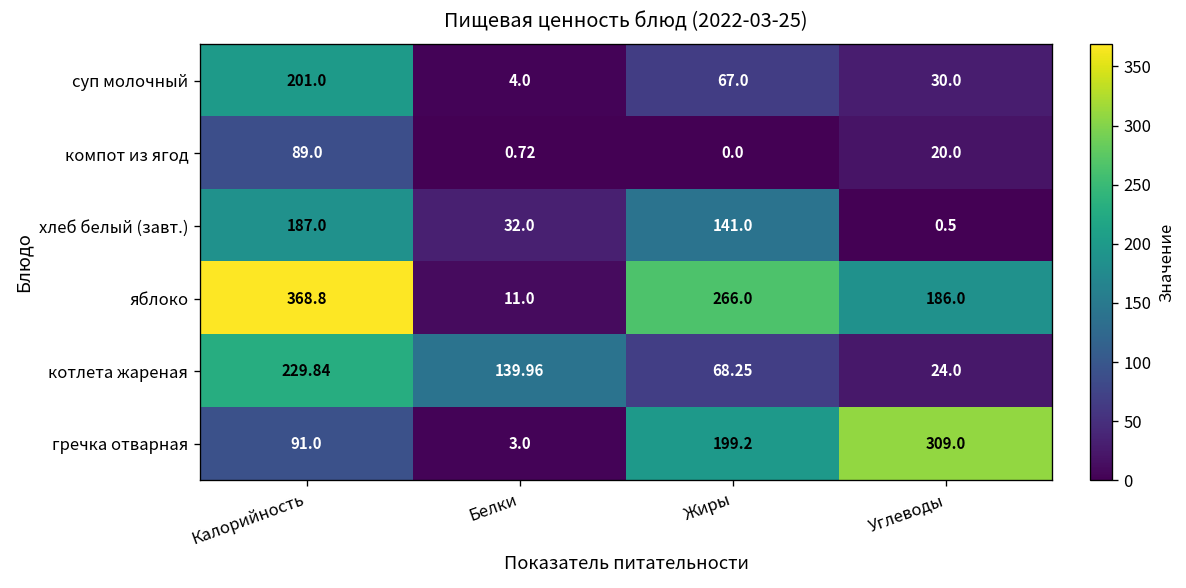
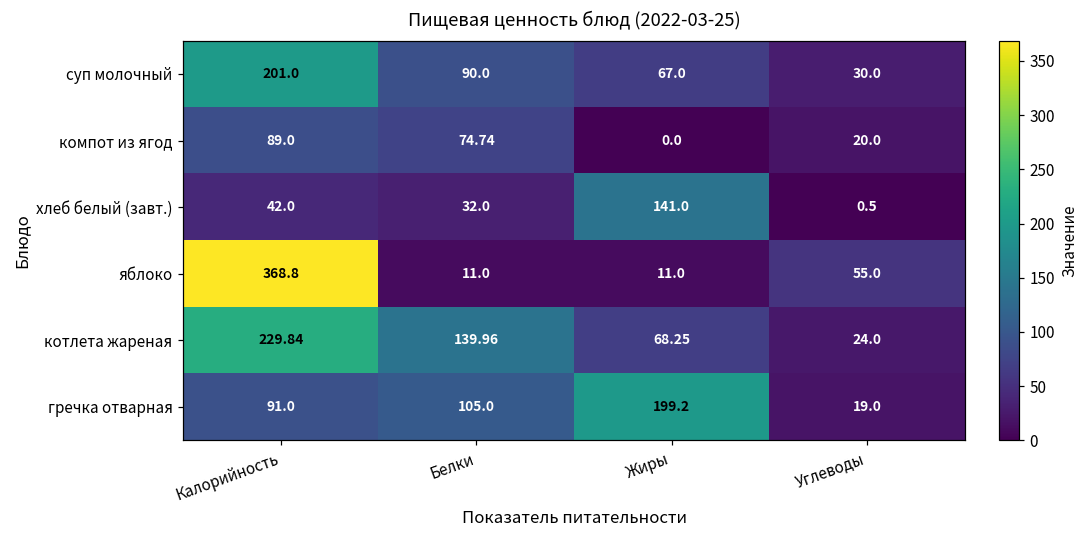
  {
    "суп молочный": {
      "Калорийность": 201.0,
-     "Белки": 4.0,
+     "Белки": 90.0,
      "Жиры": 67.0,
      "Углеводы": 30.0
    },
    "компот из ягод": {
      "Калорийность": 89.0,
-     "Белки": 0.72,
+     "Белки": 74.74,
      "Жиры": 0.0,
      "Углеводы": 20.0
    },
    "хлеб белый (завт.)": {
-     "Калорийность": 187.0,
+     "Калорийность": 42.0,
      "Белки": 32.0,
      "Жиры": 141.0,
      "Углеводы": 0.5
    },
    "яблоко": {
      "Калорийность": 368.8,
      "Белки": 11.0,
-     "Жиры": 266.0,
-     "Углеводы": 186.0
+     "Жиры": 11.0,
+     "Углеводы": 55.0
    },
    "котлета жареная": {
      "Калорийность": 229.84,
      "Белки": 139.96,
      "Жиры": 68.25,
      "Углеводы": 24.0
    },
    "гречка отварная": {
      "Калорийность": 91.0,
-     "Белки": 3.0,
+     "Белки": 105.0,
      "Жиры": 199.2,
-     "Углеводы": 309.0
+     "Углеводы": 19.0
    }
  }
